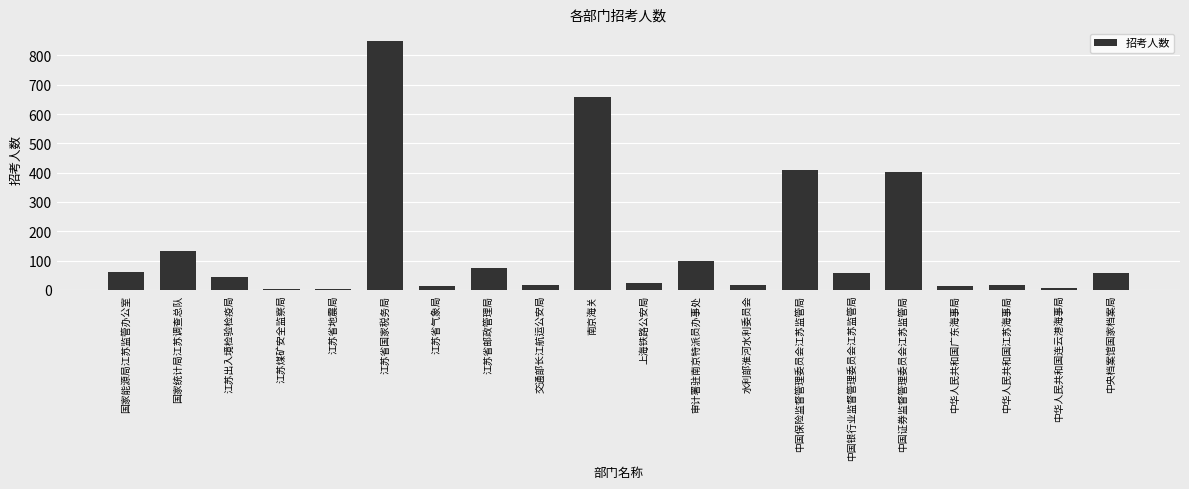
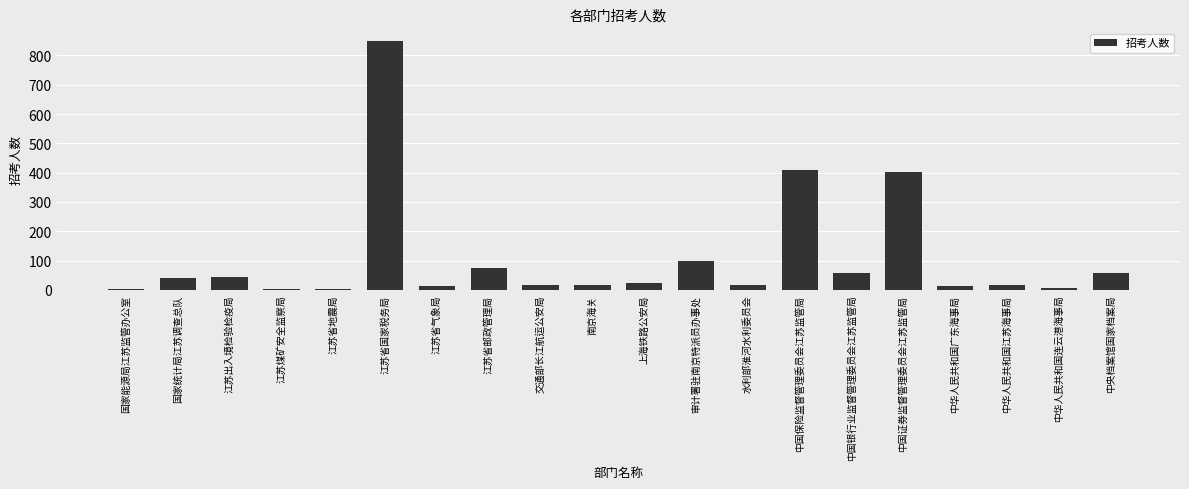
  {
-   "国家能源局江苏监管办公室": 60,
-   "国家统计局江苏调查总队": 130,
+   "国家能源局江苏监管办公室": 0,
+   "国家统计局江苏调查总队": 40,
    "江苏出入境检验检疫局": 50,
    "江苏省国家税务局": 850,
    "江苏省气象局": 10,
    "江苏省邮政管理局": 70,
    "交通部长江航运公安局": 20,
-   "南京海关": 660,
+   "南京海关": 20,
    "上海铁路公安局": 20,
    "审计署驻南京特派员办事处": 100,
    "水利部淮河水利委员会": 20,
    "中国保险监督管理委员会江苏监管局": 410,
    "中国银行业监督管理委员会江苏监管局": 60,
    "中国证券监督管理委员会江苏监管局": 400,
    "中华人民共和国广东海事局": 10,
    "中华人民共和国江苏海事局": 20,
    "中央档案馆国家档案局": 60
  }
